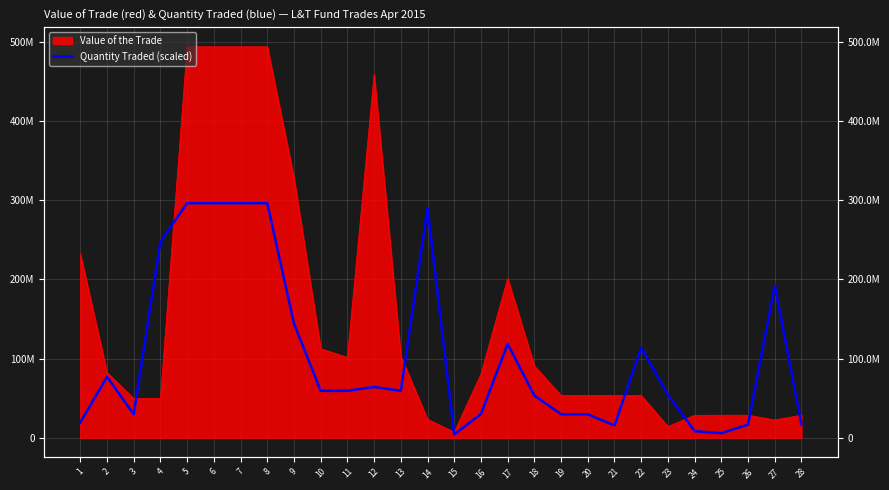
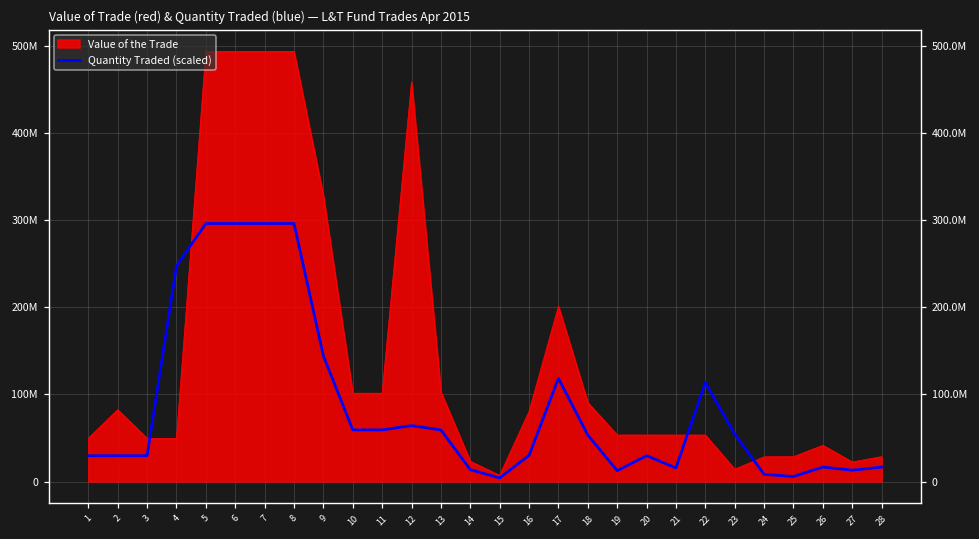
  {
    "Value of the Trade": {
-     "1": 230000000,
+     "1": 50000000,
      "2": 80000000,
      "3": 50000000,
      "4": 50000000,
      "6": 490000000,
      "7": 490000000,
      "8": 490000000,
      "9": 330000000,
-     "10": 110000000,
+     "10": 100000000,
      "11": 100000000,
      "12": 460000000,
      "13": 100000000,
      "14": 20000000,
      "16": 80000000,
      "17": 200000000,
      "18": 90000000,
      "19": 50000000,
      "20": 50000000,
      "21": 50000000,
      "22": 50000000,
      "23": 10000000,
      "24": 30000000,
      "25": 30000000,
-     "26": 30000000,
+     "26": 40000000,
      "27": 20000000,
      "28": 30000000
    },
    "Quantity Traded (scaled)": {
-     "1": 20000000,
-     "2": 80000000,
+     "1": 30000000,
+     "2": 30000000,
      "3": 30000000,
      "4": 250000000,
      "5": 300000000,
      "6": 300000000,
      "7": 300000000,
      "8": 300000000,
      "9": 140000000,
      "10": 60000000,
      "11": 60000000,
      "12": 60000000,
      "13": 60000000,
-     "14": 290000000,
+     "14": 10000000,
      "16": 30000000,
      "17": 120000000,
      "18": 50000000,
-     "19": 30000000,
+     "19": 10000000,
      "20": 30000000,
      "21": 20000000,
      "22": 110000000,
      "23": 50000000,
      "24": 10000000,
      "25": 10000000,
      "26": 20000000,
-     "27": 190000000,
+     "27": 10000000,
      "28": 20000000
    }
  }
